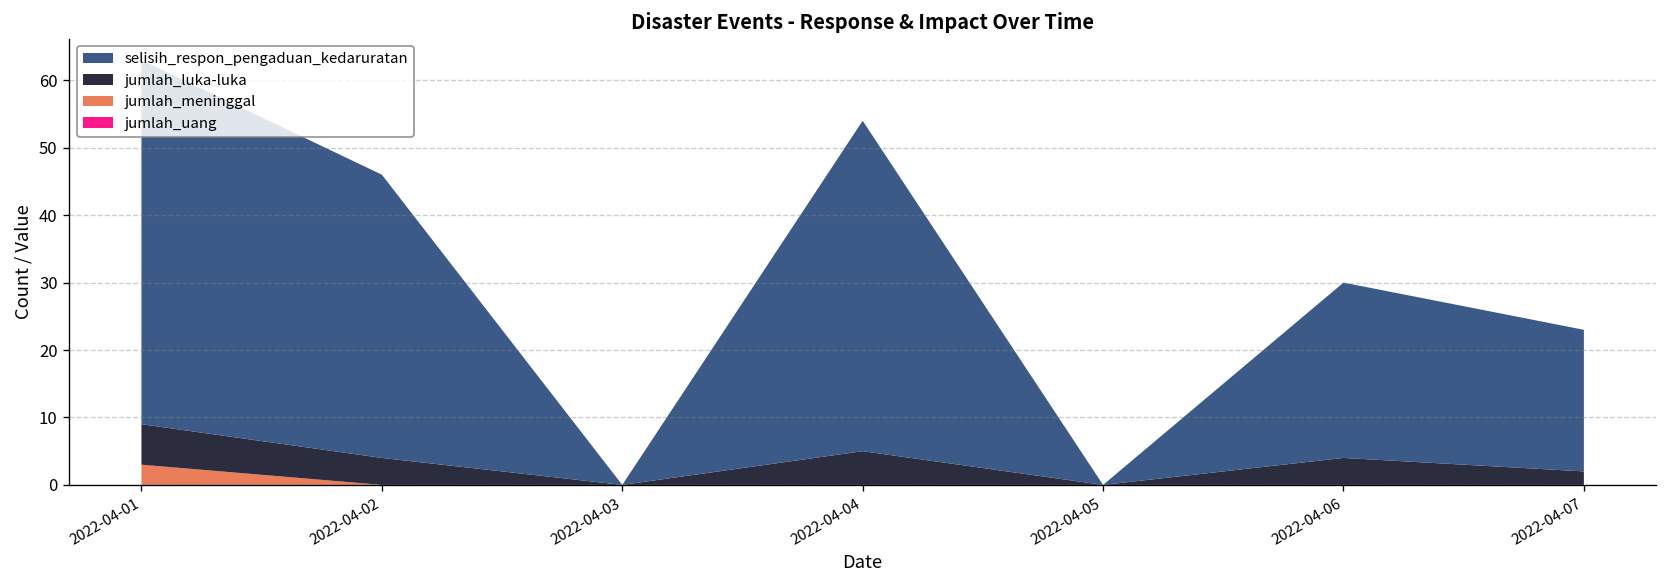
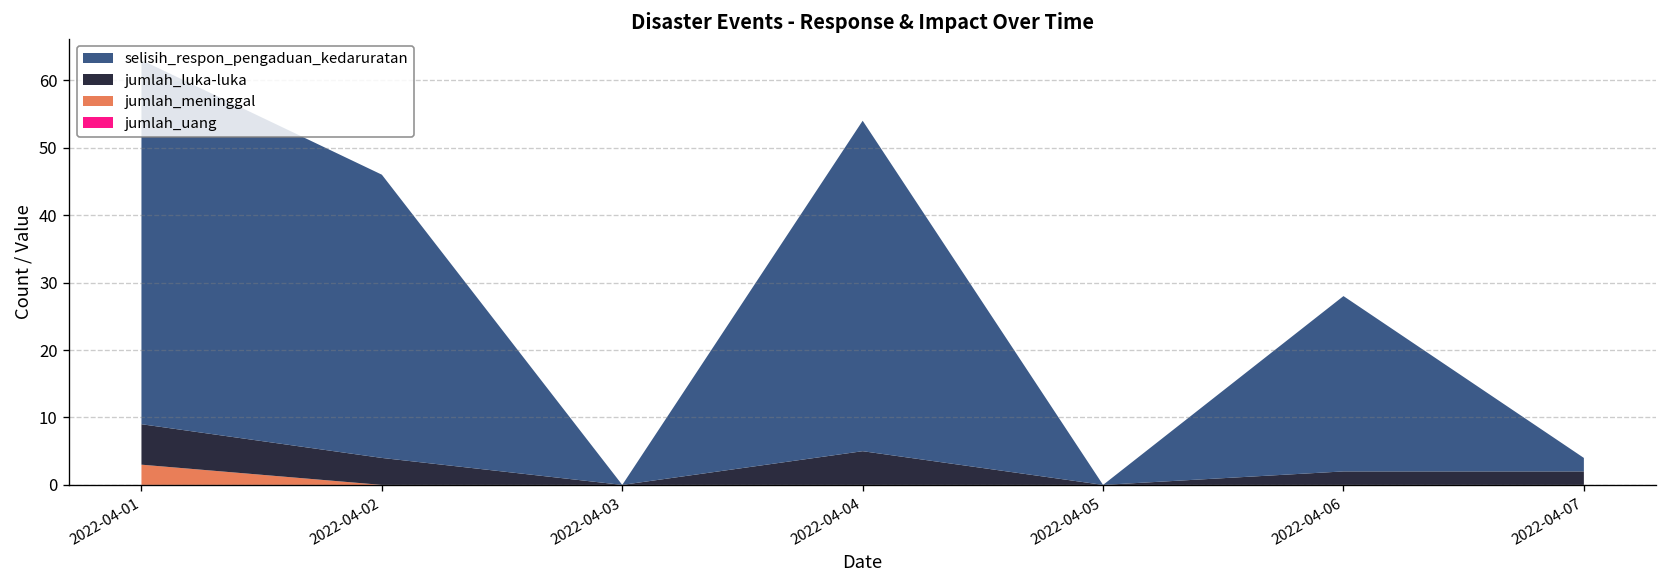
  {
    "jumlah_uang": {
      "2022-04-01": 0
    },
    "jumlah_meninggal": {
      "2022-04-01": 3
    },
    "jumlah_luka-luka": {
      "2022-04-01": 6,
      "2022-04-02": 4,
      "2022-04-04": 5,
-     "2022-04-06": 4,
+     "2022-04-06": 2,
      "2022-04-07": 2
    },
    "selisih_respon_pengaduan_kedaruratan": {
      "2022-04-02": 42,
      "2022-04-04": 49,
      "2022-04-06": 26,
-     "2022-04-07": 21
+     "2022-04-07": 2
    }
  }
